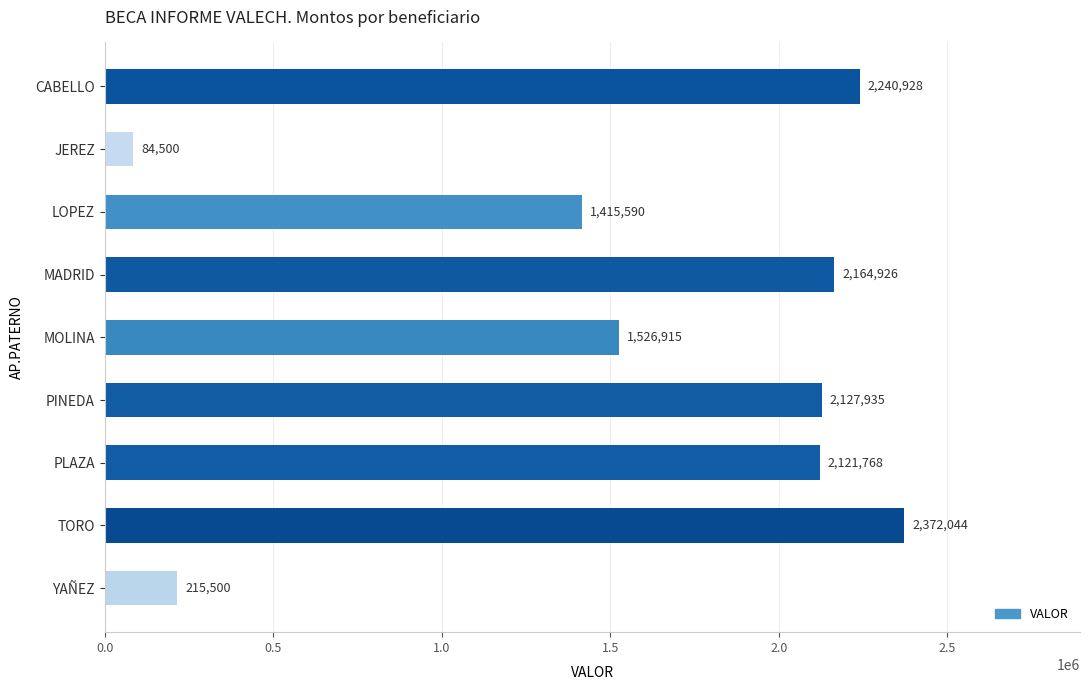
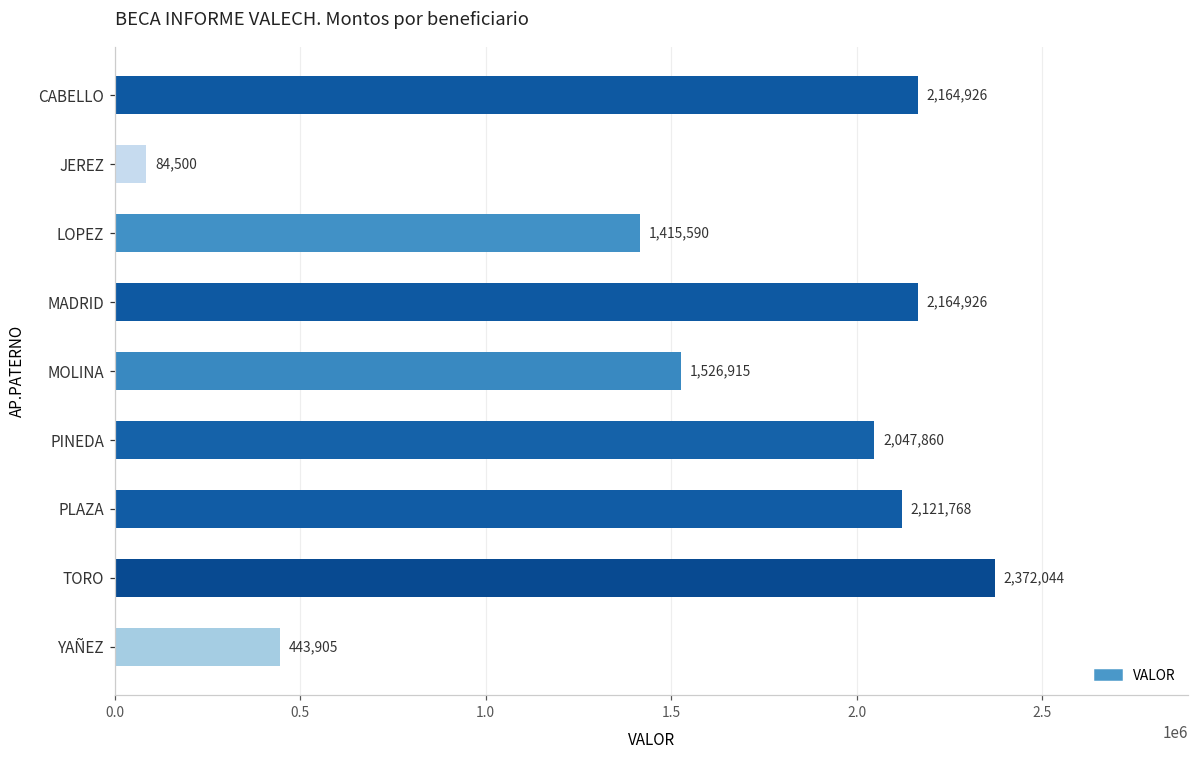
  {
-   "CABELLO": "2,240,928",
+   "CABELLO": "2,164,926",
    "JEREZ": "84,500",
    "LOPEZ": "1,415,590",
    "MADRID": "2,164,926",
    "MOLINA": "1,526,915",
-   "PINEDA": "2,127,935",
+   "PINEDA": "2,047,860",
    "PLAZA": "2,121,768",
    "TORO": "2,372,044",
-   "YAÑEZ": "215,500"
+   "YAÑEZ": "443,905"
  }
